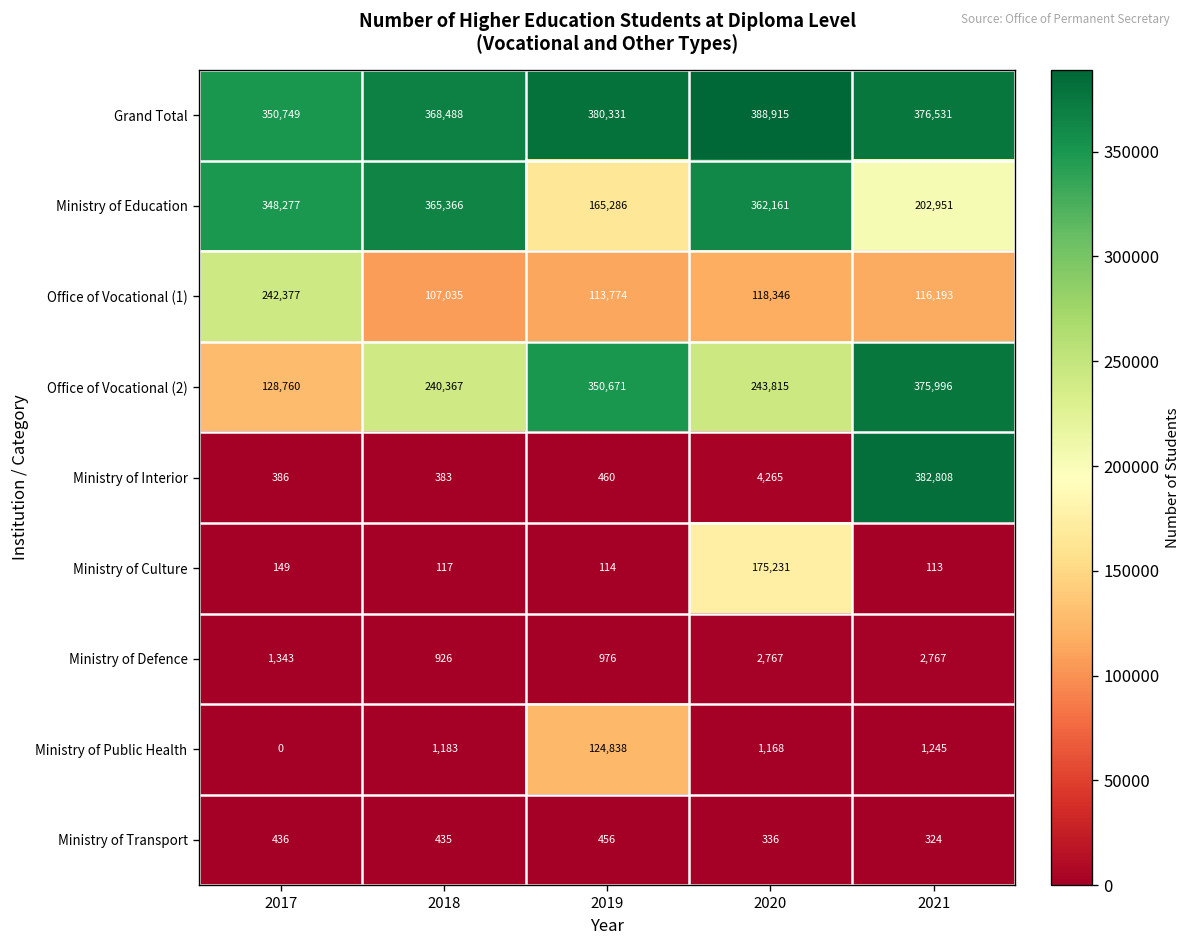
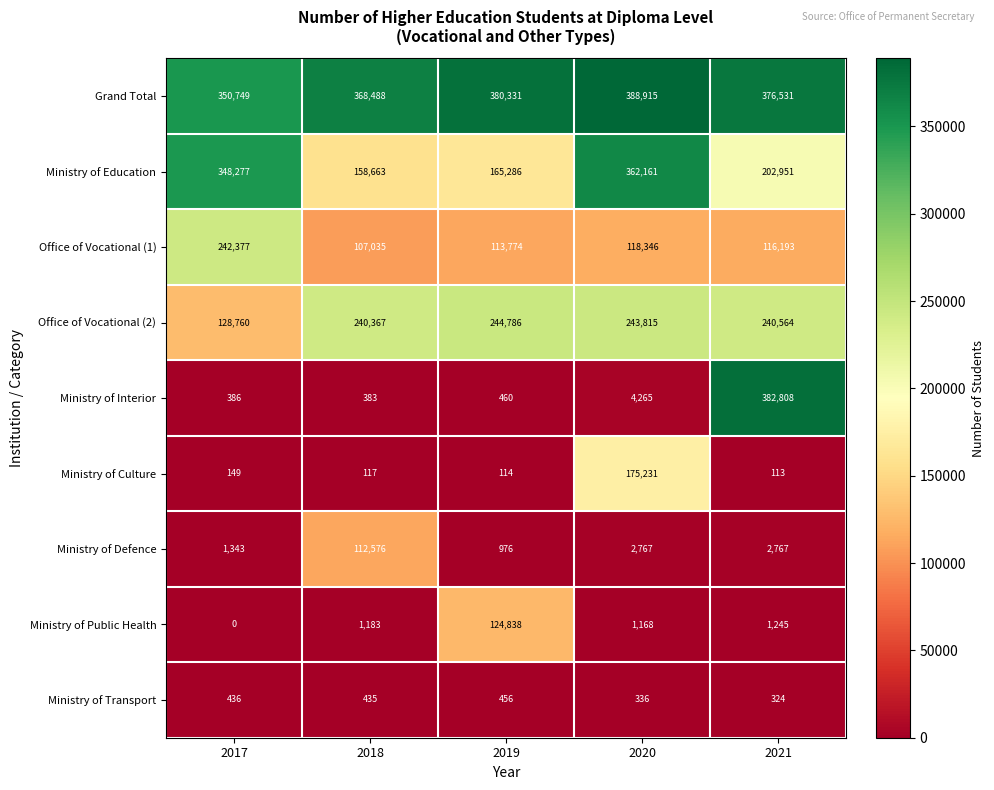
  {
    "Grand Total": {
      "2017": "350,749",
      "2018": "368,488",
      "2019": "380,331",
      "2020": "388,915",
      "2021": "376,531"
    },
    "Ministry of Education": {
      "2017": "348,277",
-     "2018": "365,366",
+     "2018": "158,663",
      "2019": "165,286",
      "2020": "362,161",
      "2021": "202,951"
    },
    "Office of Vocational (1)": {
      "2017": "242,377",
      "2018": "107,035",
      "2019": "113,774",
      "2020": "118,346",
      "2021": "116,193"
    },
    "Office of Vocational (2)": {
      "2017": "128,760",
      "2018": "240,367",
-     "2019": "350,671",
+     "2019": "244,786",
      "2020": "243,815",
-     "2021": "375,996"
+     "2021": "240,564"
    },
    "Ministry of Interior": {
      "2017": "386",
      "2018": "383",
      "2019": "460",
      "2020": "4,265",
      "2021": "382,808"
    },
    "Ministry of Culture": {
      "2017": "149",
      "2018": "117",
      "2019": "114",
      "2020": "175,231",
      "2021": "113"
    },
    "Ministry of Defence": {
      "2017": "1,343",
-     "2018": "926",
+     "2018": "112,576",
      "2019": "976",
      "2020": "2,767",
      "2021": "2,767"
    },
    "Ministry of Public Health": {
      "2017": "0",
      "2018": "1,183",
      "2019": "124,838",
      "2020": "1,168",
      "2021": "1,245"
    },
    "Ministry of Transport": {
      "2017": "436",
      "2018": "435",
      "2019": "456",
      "2020": "336",
      "2021": "324"
    }
  }
